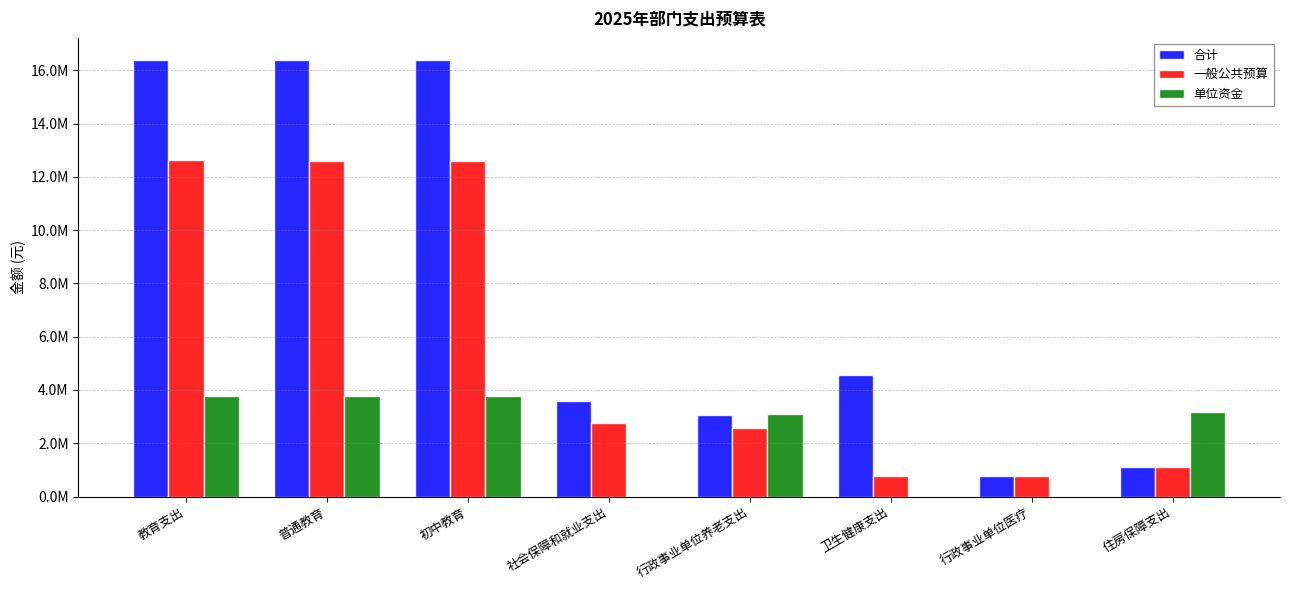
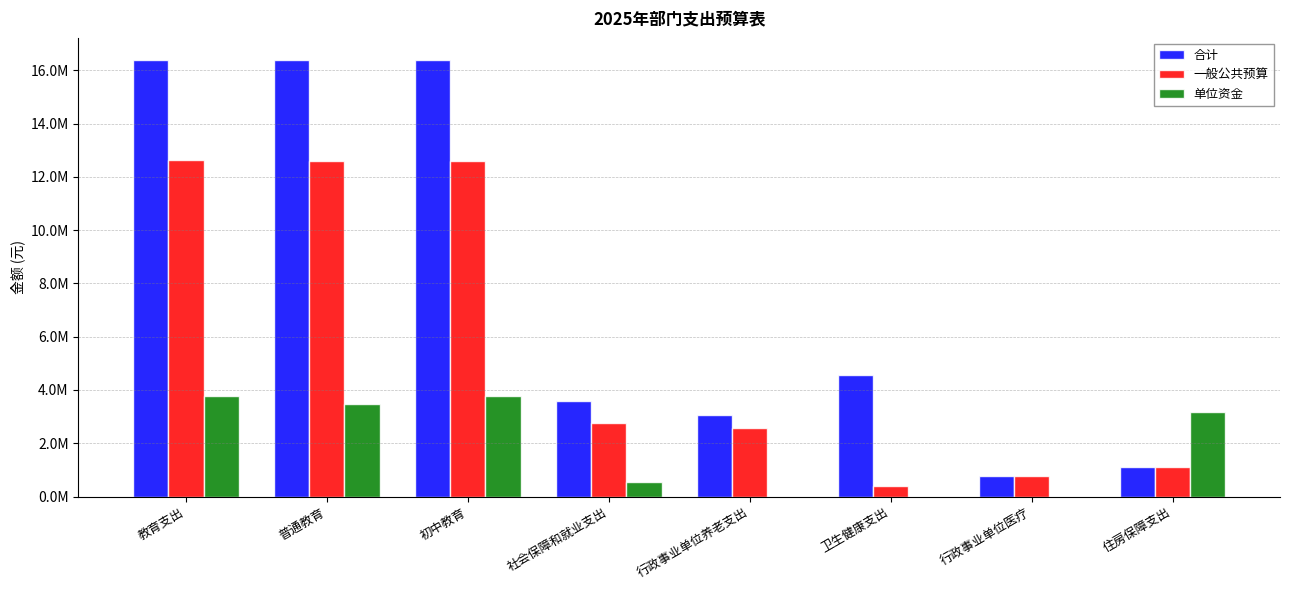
  {
    "合计": {
      "教育支出": 16400000,
      "普通教育": 16400000,
      "初中教育": 16400000,
      "社会保障和就业支出": 3600000,
      "行政事业单位养老支出": 3100000,
      "卫生健康支出": 4600000,
      "行政事业单位医疗": 800000,
      "住房保障支出": 1100000
    },
    "一般公共预算": {
      "教育支出": 12600000,
      "普通教育": 12600000,
      "初中教育": 12600000,
      "社会保障和就业支出": 2700000,
      "行政事业单位养老支出": 2600000,
-     "卫生健康支出": 800000,
+     "卫生健康支出": 400000,
      "行政事业单位医疗": 800000,
      "住房保障支出": 1100000
    },
    "单位资金": {
      "教育支出": 3800000,
-     "普通教育": 3800000,
+     "普通教育": 3500000,
      "初中教育": 3800000,
-     "社会保障和就业支出": 0,
-     "行政事业单位养老支出": 3100000,
+     "社会保障和就业支出": 500000,
+     "行政事业单位养老支出": 0,
      "卫生健康支出": 0,
      "行政事业单位医疗": 0,
      "住房保障支出": 3200000
    }
  }
